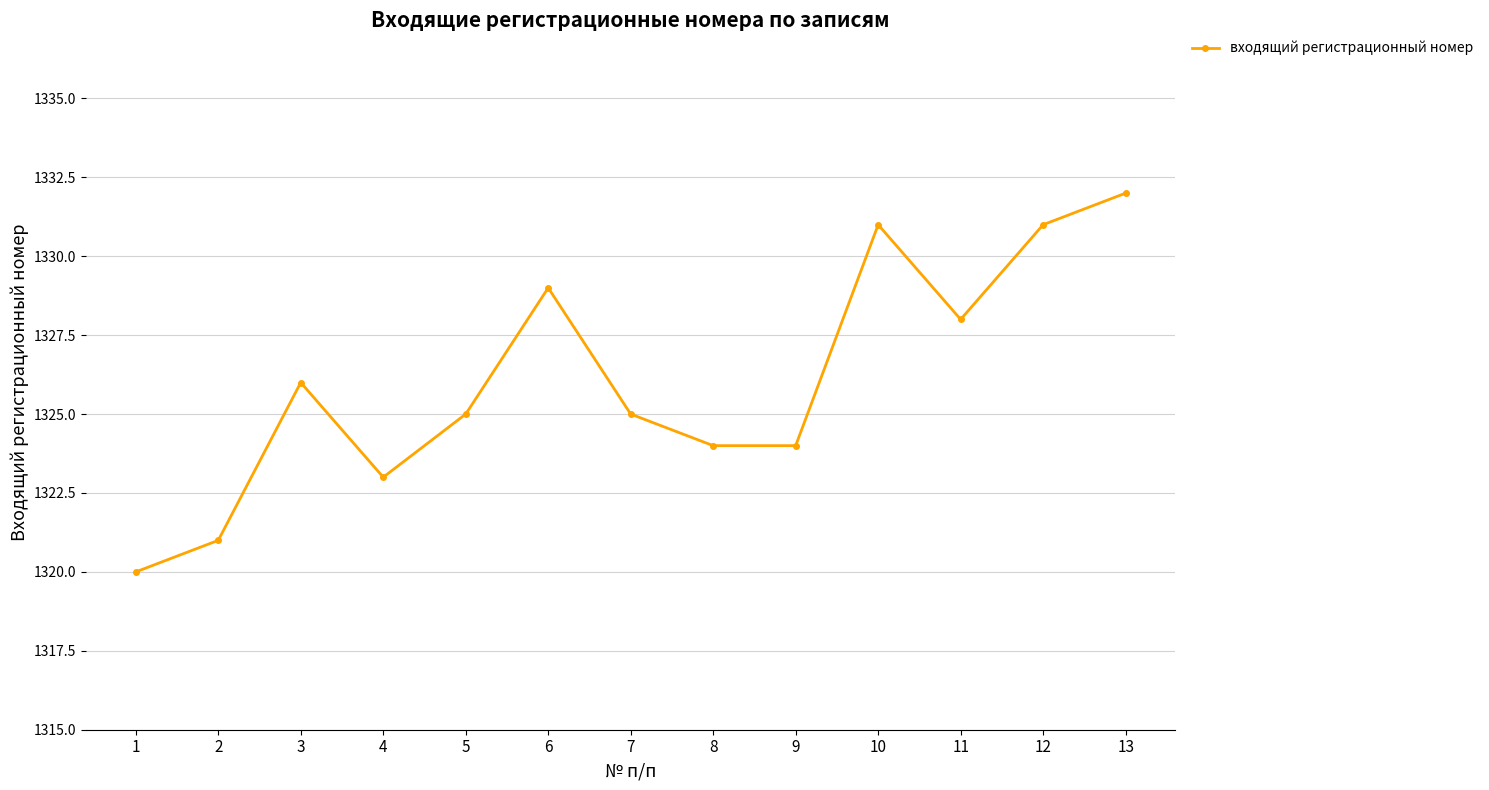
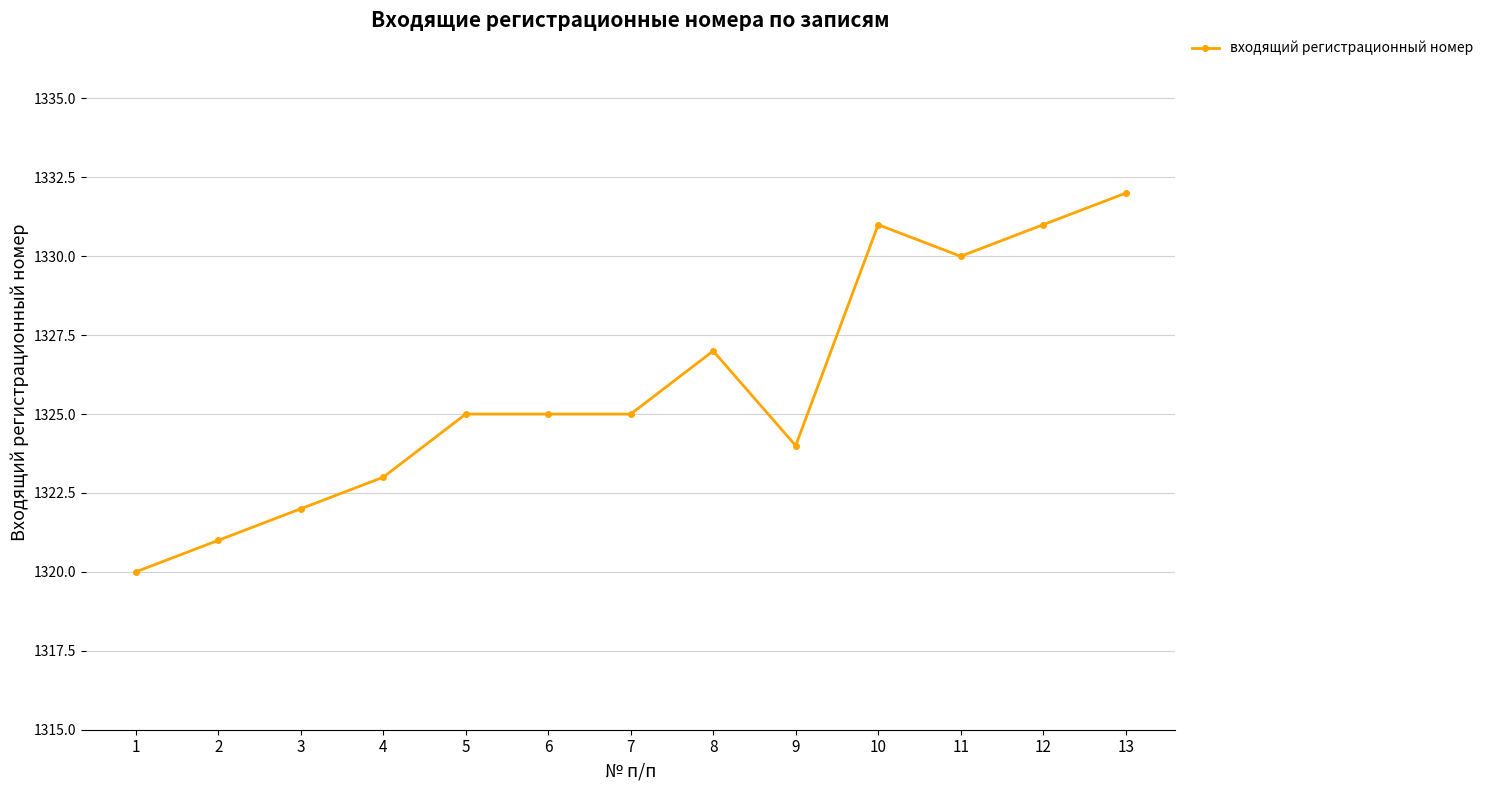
  {
    "1": 1320,
    "2": 1321,
-   "3": 1326,
+   "3": 1322,
    "4": 1323,
    "5": 1325,
-   "6": 1329,
+   "6": 1325,
    "7": 1325,
-   "8": 1324,
+   "8": 1327,
    "9": 1324,
    "10": 1331,
-   "11": 1328,
+   "11": 1330,
    "12": 1331,
    "13": 1332
  }
